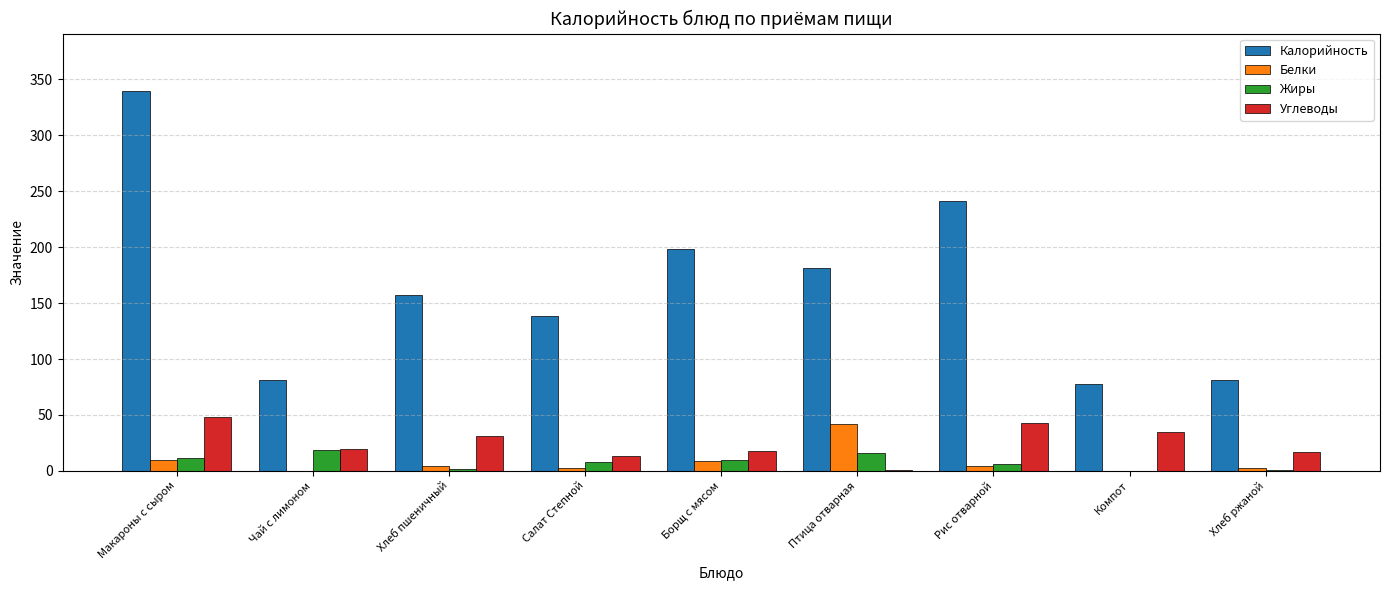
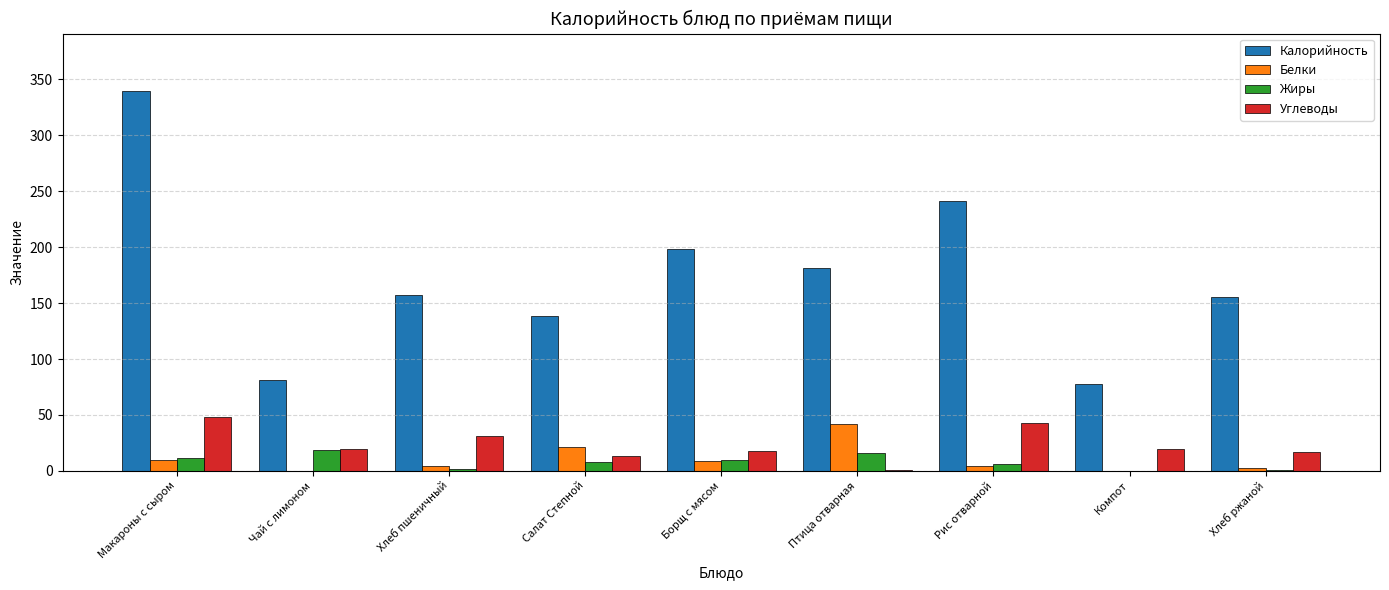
  {
    "Калорийность": {
      "Макароны с сыром": 340,
      "Чай с лимоном": 81,
      "Хлеб пшеничный": 157,
      "Салат Степной": 139,
      "Борщ с мясом": 199,
      "Птица отварная": 182,
      "Рис отварной": 241,
      "Компот": 77,
-     "Хлеб ржаной": 82
+     "Хлеб ржаной": 156
    },
    "Белки": {
      "Макароны с сыром": 10,
      "Хлеб пшеничный": 5,
-     "Салат Степной": 2,
+     "Салат Степной": 21,
      "Борщ с мясом": 9,
      "Птица отварная": 42,
      "Рис отварной": 4,
      "Компот": 0,
      "Хлеб ржаной": 3
    },
    "Жиры": {
      "Макароны с сыром": 12,
      "Чай с лимоном": 18,
      "Салат Степной": 8,
      "Борщ с мясом": 10,
      "Птица отварная": 16,
      "Рис отварной": 6,
      "Компот": 0
    },
    "Углеводы": {
      "Макароны с сыром": 48,
      "Чай с лимоном": 20,
      "Хлеб пшеничный": 31,
      "Салат Степной": 14,
      "Борщ с мясом": 18,
      "Рис отварной": 43,
-     "Компот": 35,
+     "Компот": 19,
      "Хлеб ржаной": 17
    }
  }
